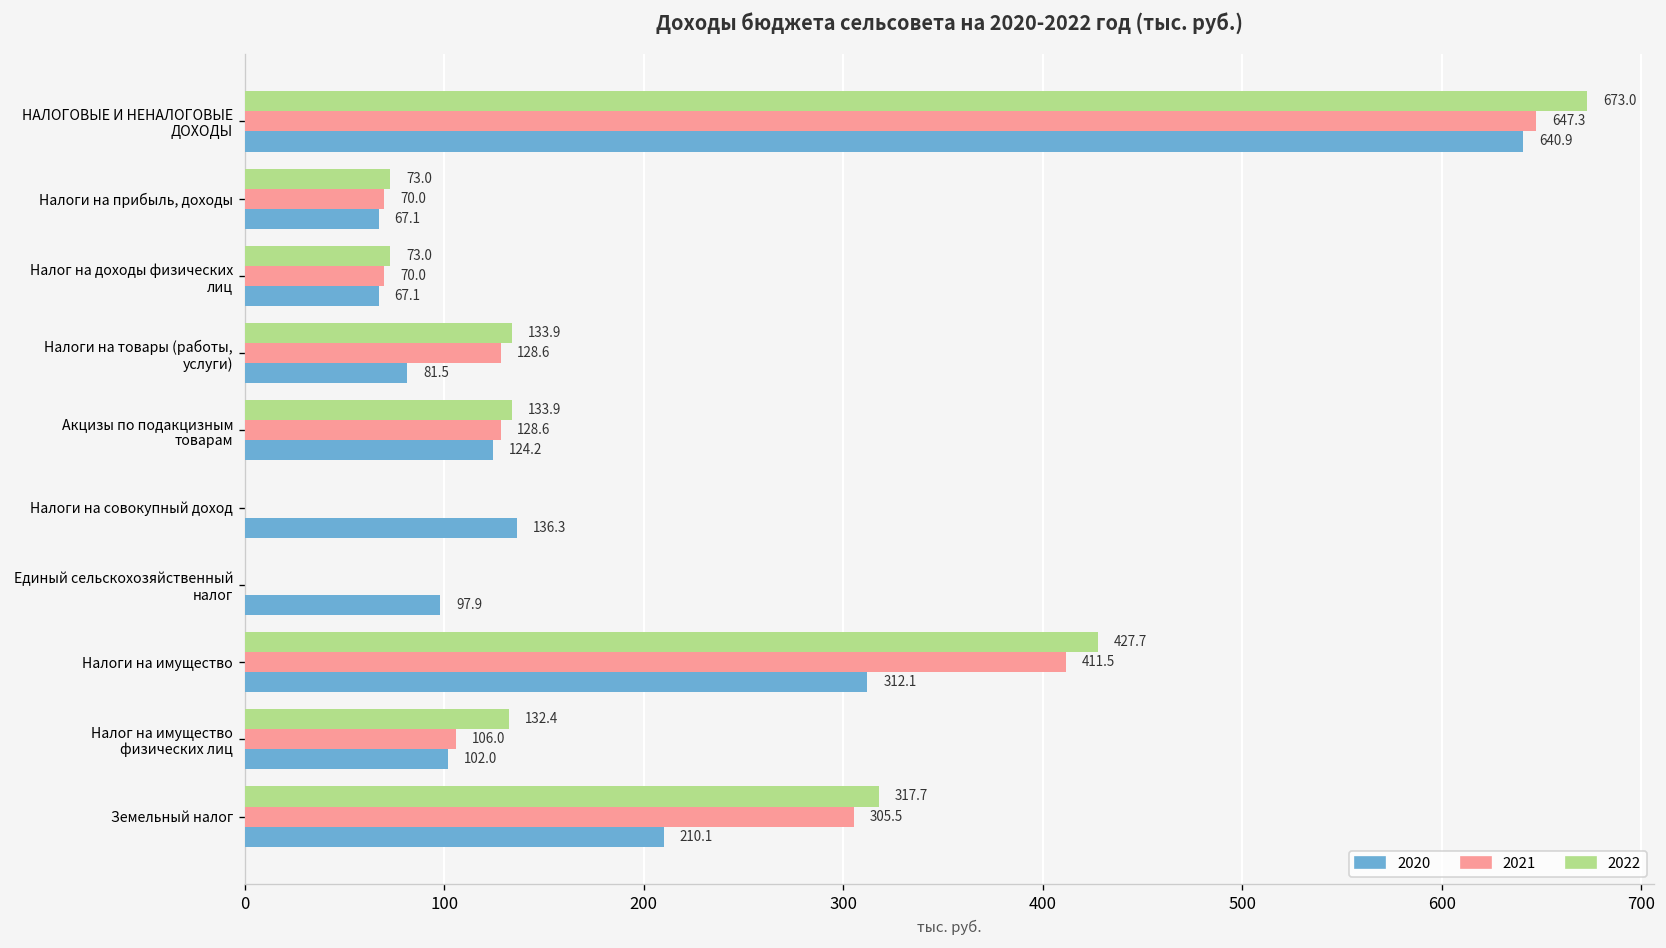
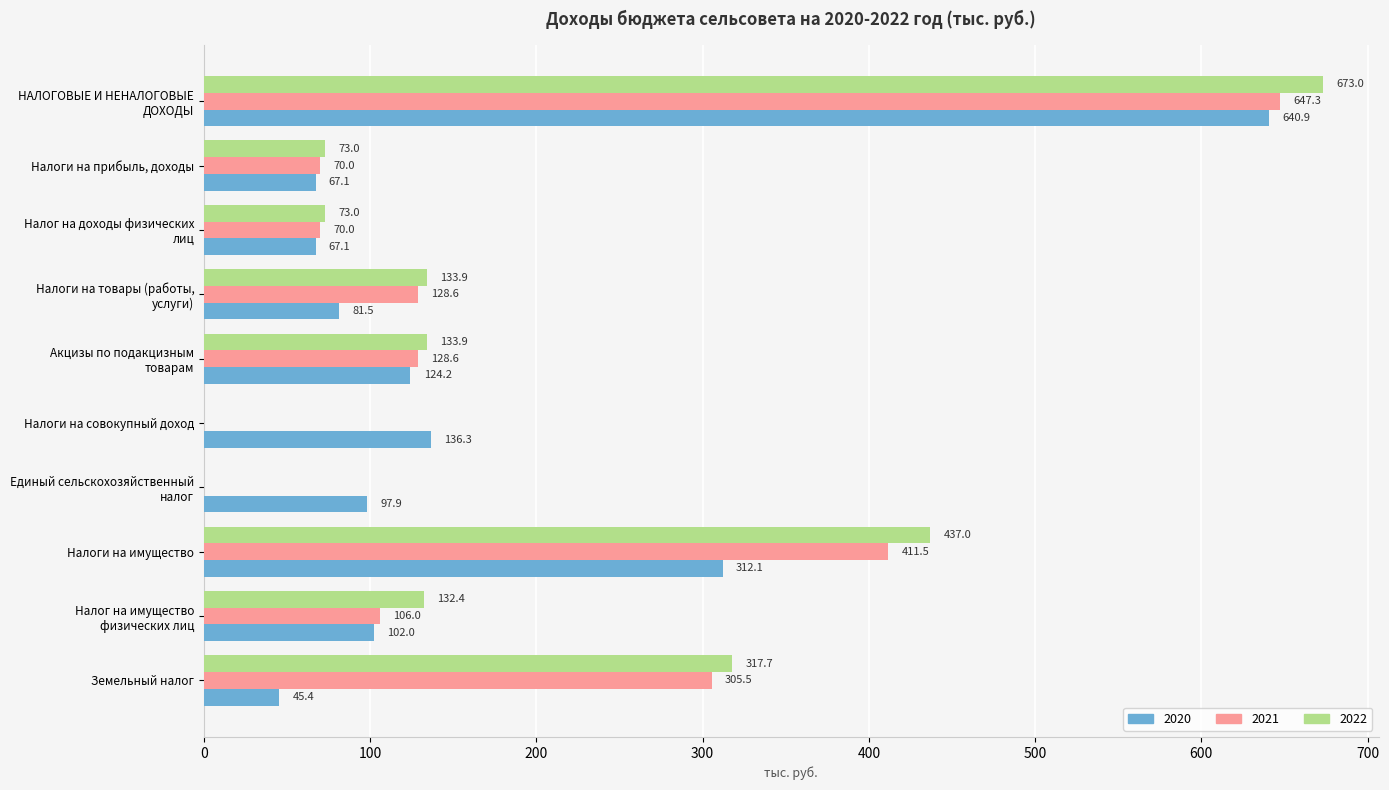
  {
    "2020": {
      "НАЛОГОВЫЕ И НЕНАЛОГОВЫЕ ДОХОДЫ": 640.9,
      "Налоги на прибыль, доходы": 67.1,
      "Налог на доходы физических лиц": 67.1,
      "Налоги на товары (работы, услуги)": 81.5,
      "Акцизы по подакцизным товарам": 124.2,
      "Налоги на совокупный доход": 136.3,
      "Единый сельскохозяйственный налог": 97.9,
      "Налоги на имущество": 312.1,
      "Налог на имущество физических лиц": 102.0,
-     "Земельный налог": 210.1
+     "Земельный налог": 45.4
    },
    "2021": {
      "НАЛОГОВЫЕ И НЕНАЛОГОВЫЕ ДОХОДЫ": 647.3,
      "Налоги на прибыль, доходы": 70.0,
      "Налог на доходы физических лиц": 70.0,
      "Налоги на товары (работы, услуги)": 128.6,
      "Акцизы по подакцизным товарам": 128.6,
      "Налоги на имущество": 411.5,
      "Налог на имущество физических лиц": 106.0,
      "Земельный налог": 305.5
    },
    "2022": {
      "НАЛОГОВЫЕ И НЕНАЛОГОВЫЕ ДОХОДЫ": 673.0,
      "Налоги на прибыль, доходы": 73.0,
      "Налог на доходы физических лиц": 73.0,
      "Налоги на товары (работы, услуги)": 133.9,
      "Акцизы по подакцизным товарам": 133.9,
-     "Налоги на имущество": 427.7,
+     "Налоги на имущество": 437.0,
      "Налог на имущество физических лиц": 132.4,
      "Земельный налог": 317.7
    }
  }
